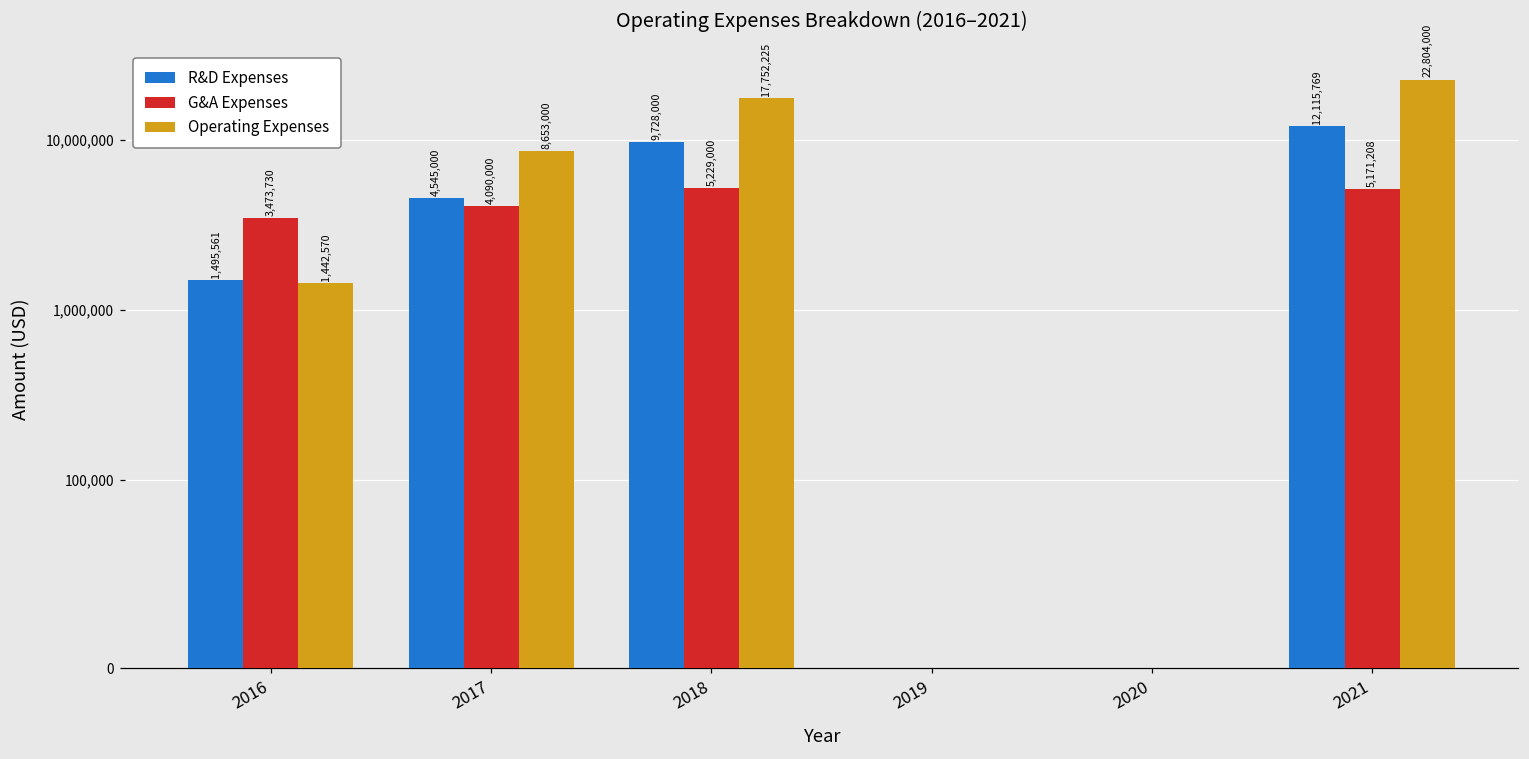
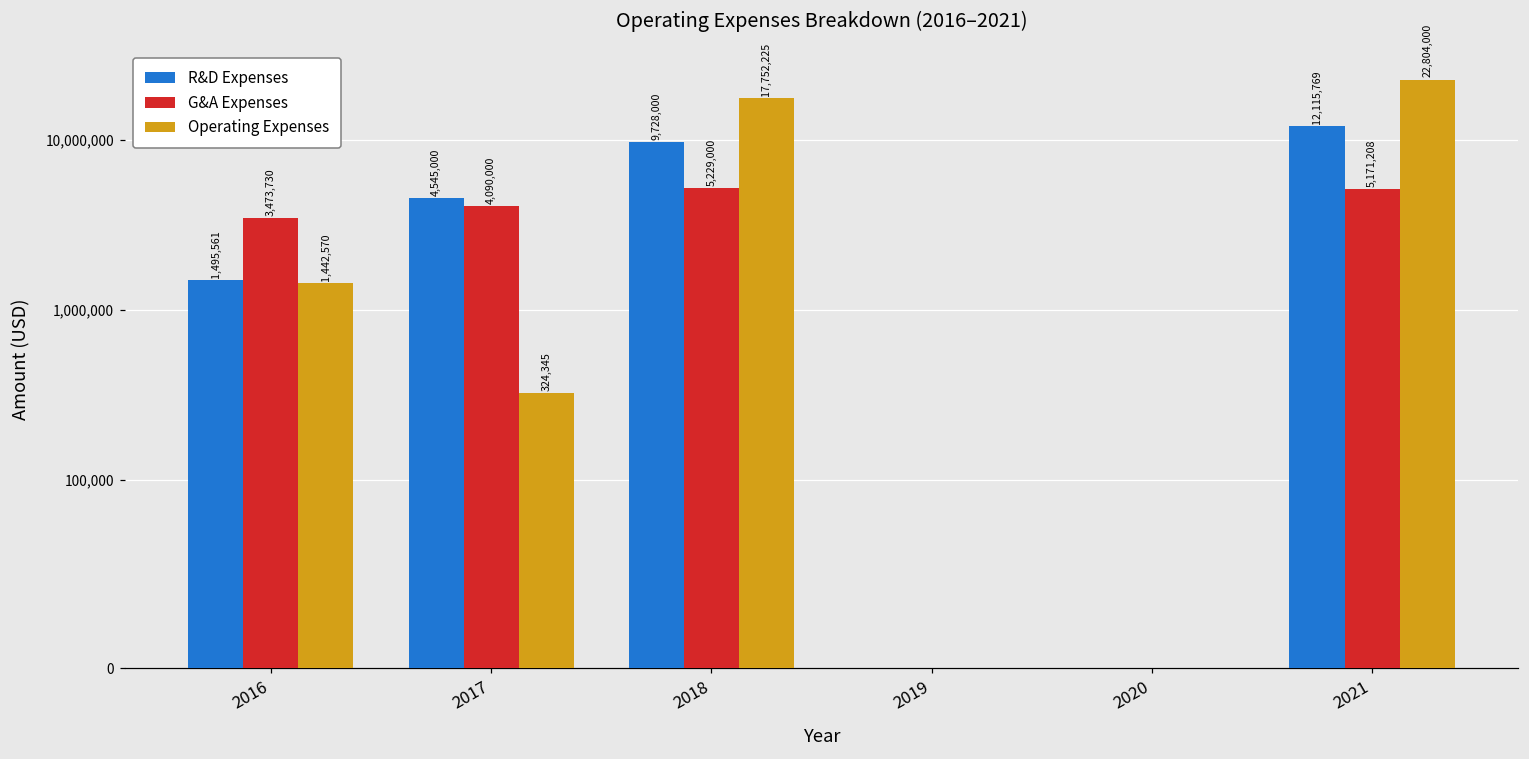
  {
    "R&D Expenses": {
      "2016": "1,495,561",
      "2017": "4,545,000",
      "2018": "9,728,000",
      "2021": "12,115,769"
    },
    "G&A Expenses": {
      "2016": "3,473,730",
      "2017": "4,090,000",
      "2018": "5,229,000",
      "2021": "5,171,208"
    },
    "Operating Expenses": {
      "2016": "1,442,570",
-     "2017": "8,653,000",
+     "2017": "324,345",
      "2018": "17,752,225",
      "2021": "22,804,000"
    }
  }
